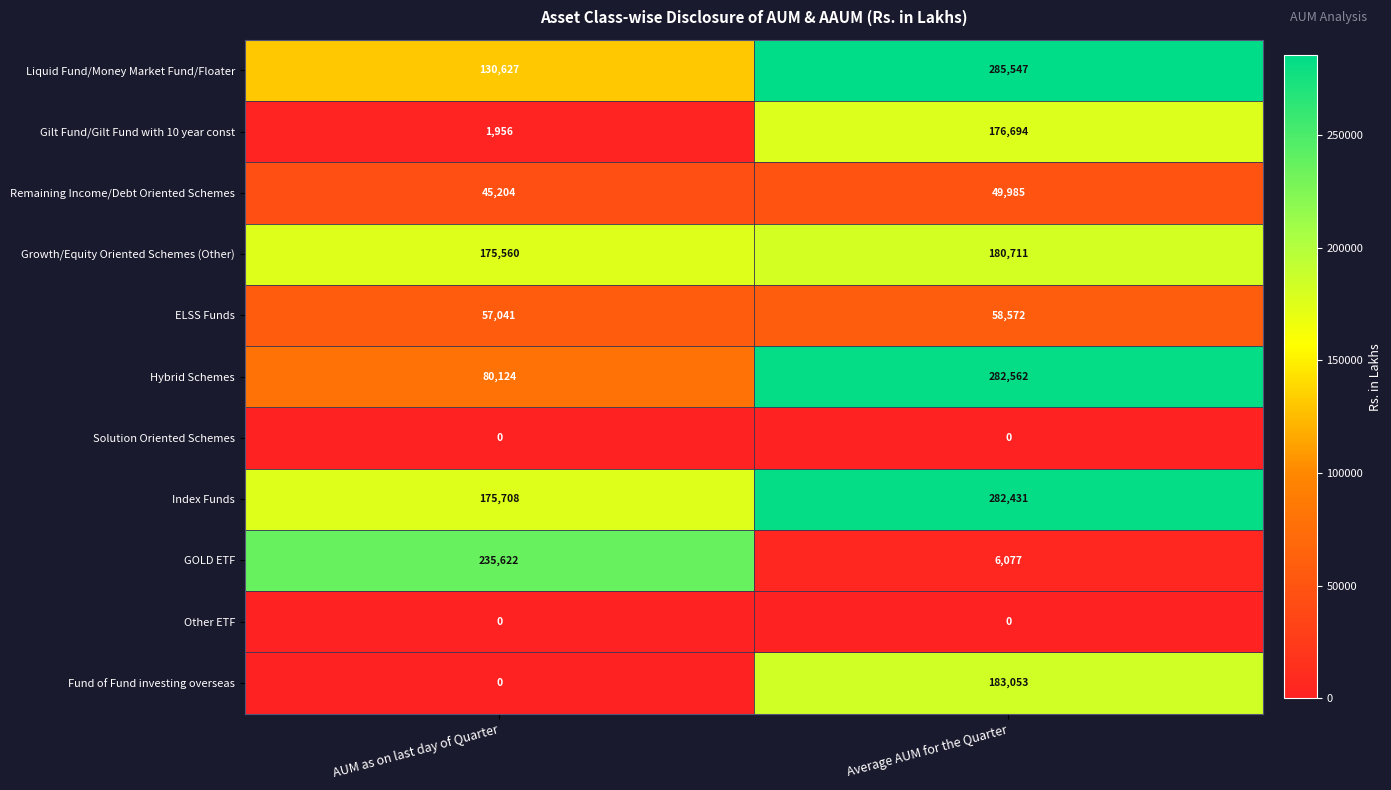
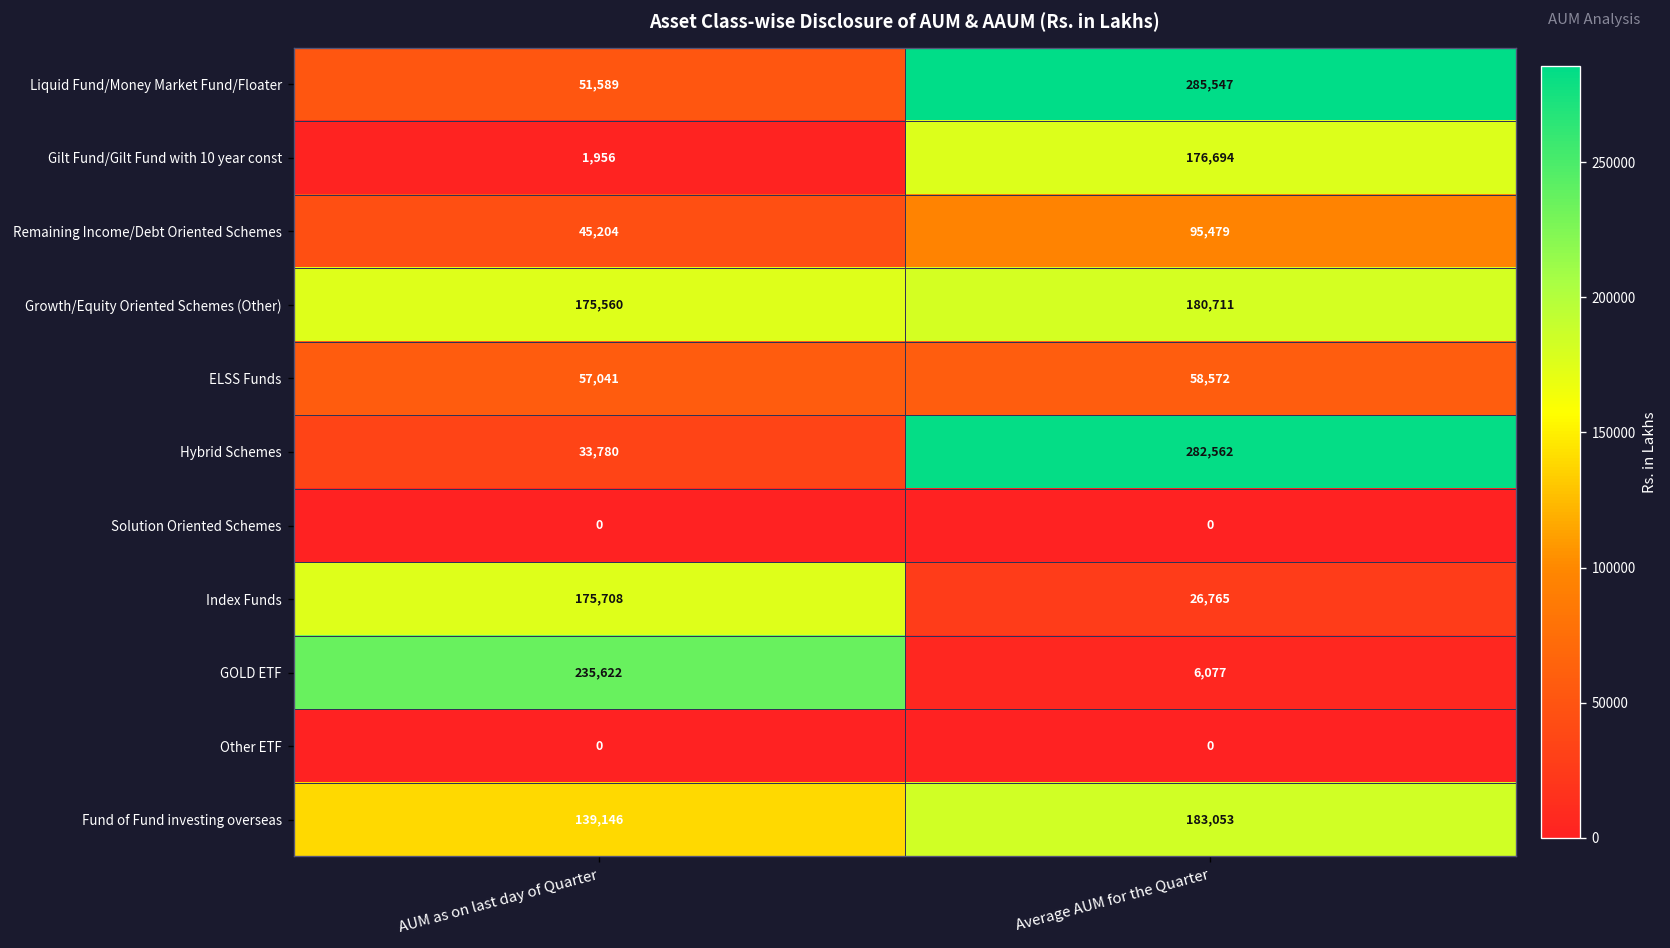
  {
    "Liquid Fund/Money Market Fund/Floater": {
-     "AUM as on last day of Quarter": "130,627",
+     "AUM as on last day of Quarter": "51,589",
      "Average AUM for the Quarter": "285,547"
    },
    "Gilt Fund/Gilt Fund with 10 year const": {
      "AUM as on last day of Quarter": "1,956",
      "Average AUM for the Quarter": "176,694"
    },
    "Remaining Income/Debt Oriented Schemes": {
      "AUM as on last day of Quarter": "45,204",
-     "Average AUM for the Quarter": "49,985"
+     "Average AUM for the Quarter": "95,479"
    },
    "Growth/Equity Oriented Schemes (Other)": {
      "AUM as on last day of Quarter": "175,560",
      "Average AUM for the Quarter": "180,711"
    },
    "ELSS Funds": {
      "AUM as on last day of Quarter": "57,041",
      "Average AUM for the Quarter": "58,572"
    },
    "Hybrid Schemes": {
-     "AUM as on last day of Quarter": "80,124",
+     "AUM as on last day of Quarter": "33,780",
      "Average AUM for the Quarter": "282,562"
    },
    "Solution Oriented Schemes": {
      "AUM as on last day of Quarter": "0",
      "Average AUM for the Quarter": "0"
    },
    "Index Funds": {
      "AUM as on last day of Quarter": "175,708",
-     "Average AUM for the Quarter": "282,431"
+     "Average AUM for the Quarter": "26,765"
    },
    "GOLD ETF": {
      "AUM as on last day of Quarter": "235,622",
      "Average AUM for the Quarter": "6,077"
    },
    "Other ETF": {
      "AUM as on last day of Quarter": "0",
      "Average AUM for the Quarter": "0"
    },
    "Fund of Fund investing overseas": {
-     "AUM as on last day of Quarter": "0",
+     "AUM as on last day of Quarter": "139,146",
      "Average AUM for the Quarter": "183,053"
    }
  }
